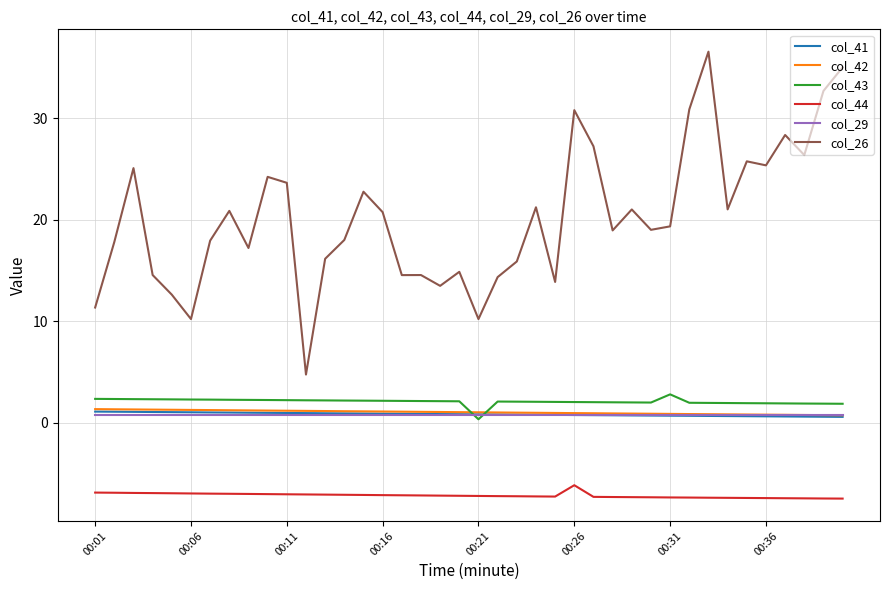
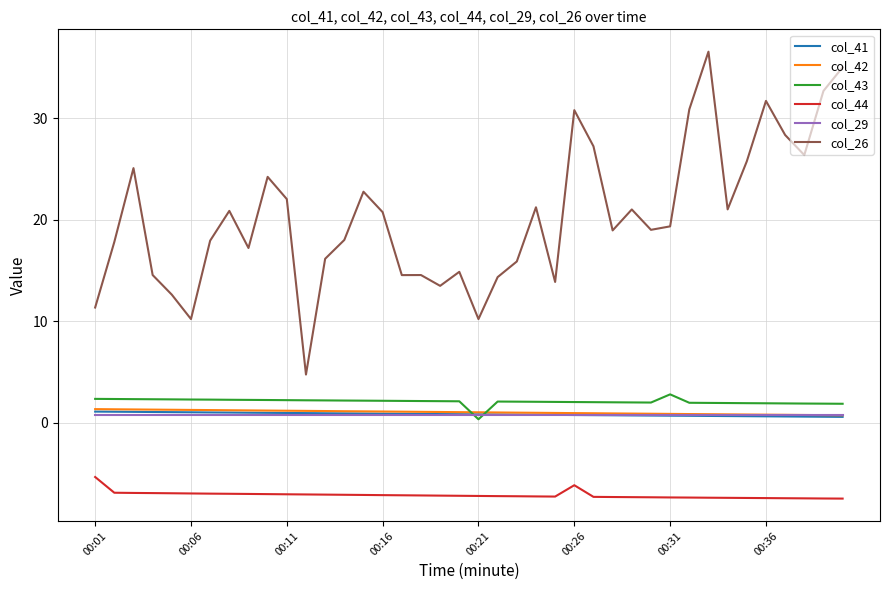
  {
    "col_43": {
      "00:01": 2.3,
      "00:06": 2.3,
      "00:11": 2.2,
      "00:16": 2.1,
      "00:21": 0.3,
      "00:26": 2.0,
      "00:31": 2.8,
      "00:36": 1.9
    },
    "col_44": {
-     "00:01": -6.9,
+     "00:01": -5.4,
      "00:06": -7.0,
      "00:11": -7.1,
      "00:16": -7.1,
      "00:21": -7.2,
      "00:26": -6.2,
      "00:31": -7.4,
      "00:36": -7.4
    },
    "col_29": {
      "00:01": 0.7,
      "00:06": 0.7
    },
    "col_26": {
      "00:01": 11.3,
      "00:06": 10.2,
-     "00:11": 23.6,
+     "00:11": 22.0,
      "00:16": 20.7,
      "00:21": 10.2,
      "00:26": 30.8,
      "00:31": 19.3,
-     "00:36": 25.3
+     "00:36": 31.7
    }
  }
